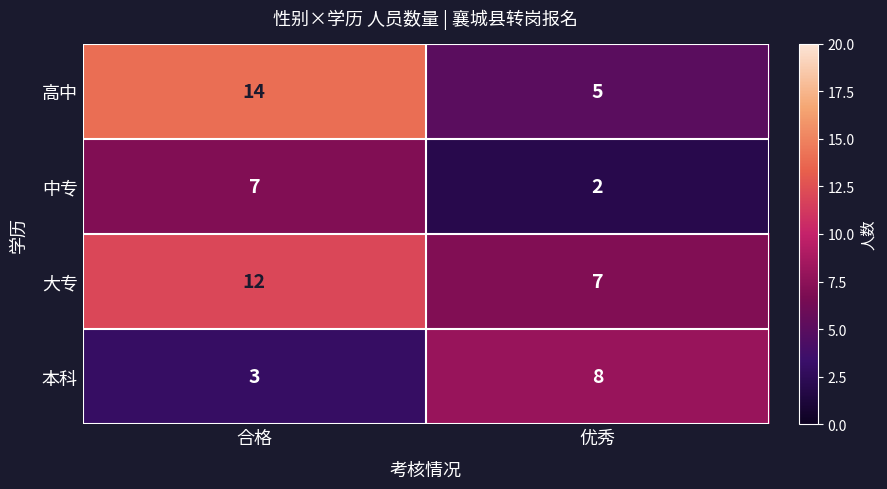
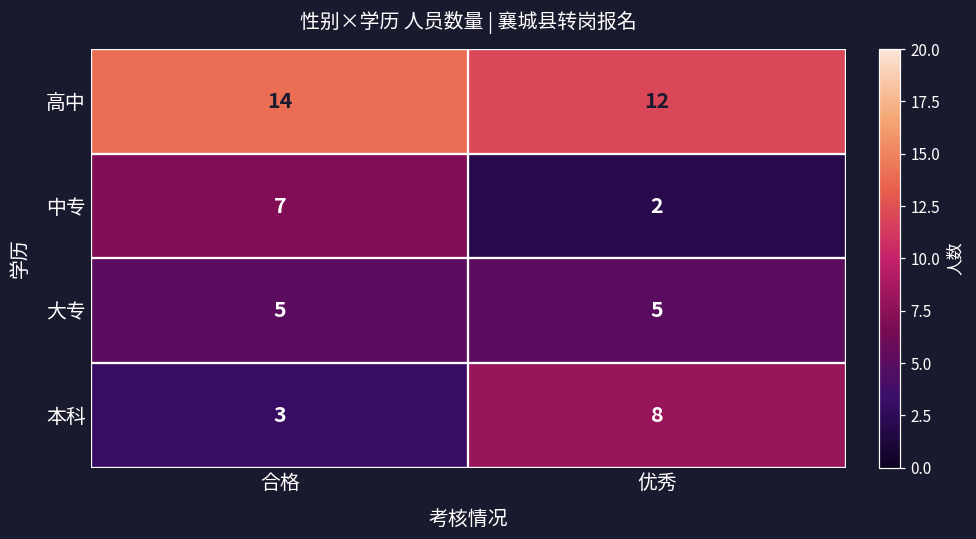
  {
    "高中": {
      "合格": 14,
-     "优秀": 5
+     "优秀": 12
    },
    "中专": {
      "合格": 7,
      "优秀": 2
    },
    "大专": {
-     "合格": 12,
-     "优秀": 7
+     "合格": 5,
+     "优秀": 5
    },
    "本科": {
      "合格": 3,
      "优秀": 8
    }
  }
